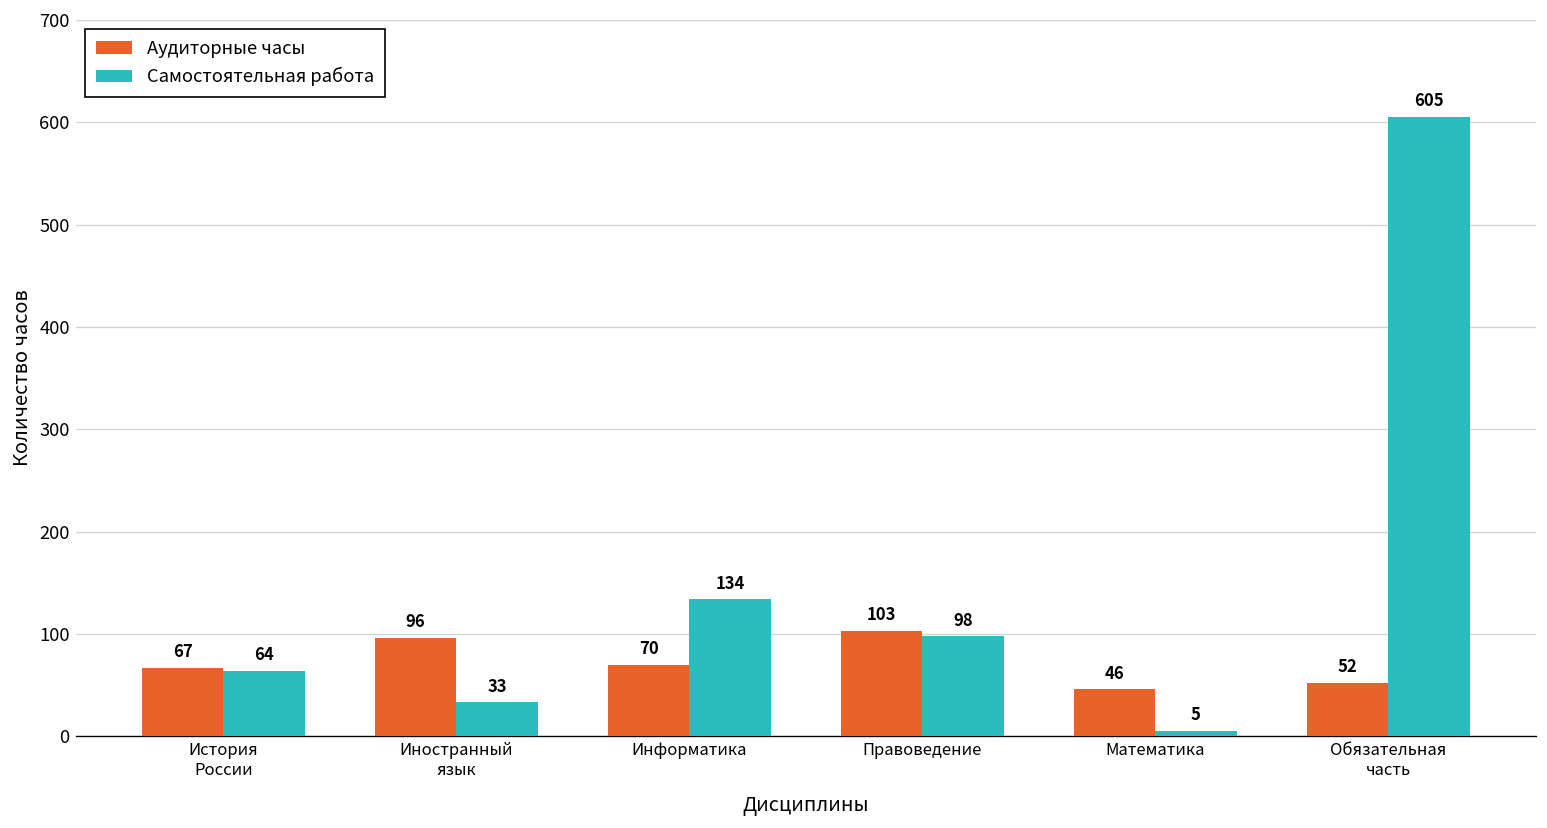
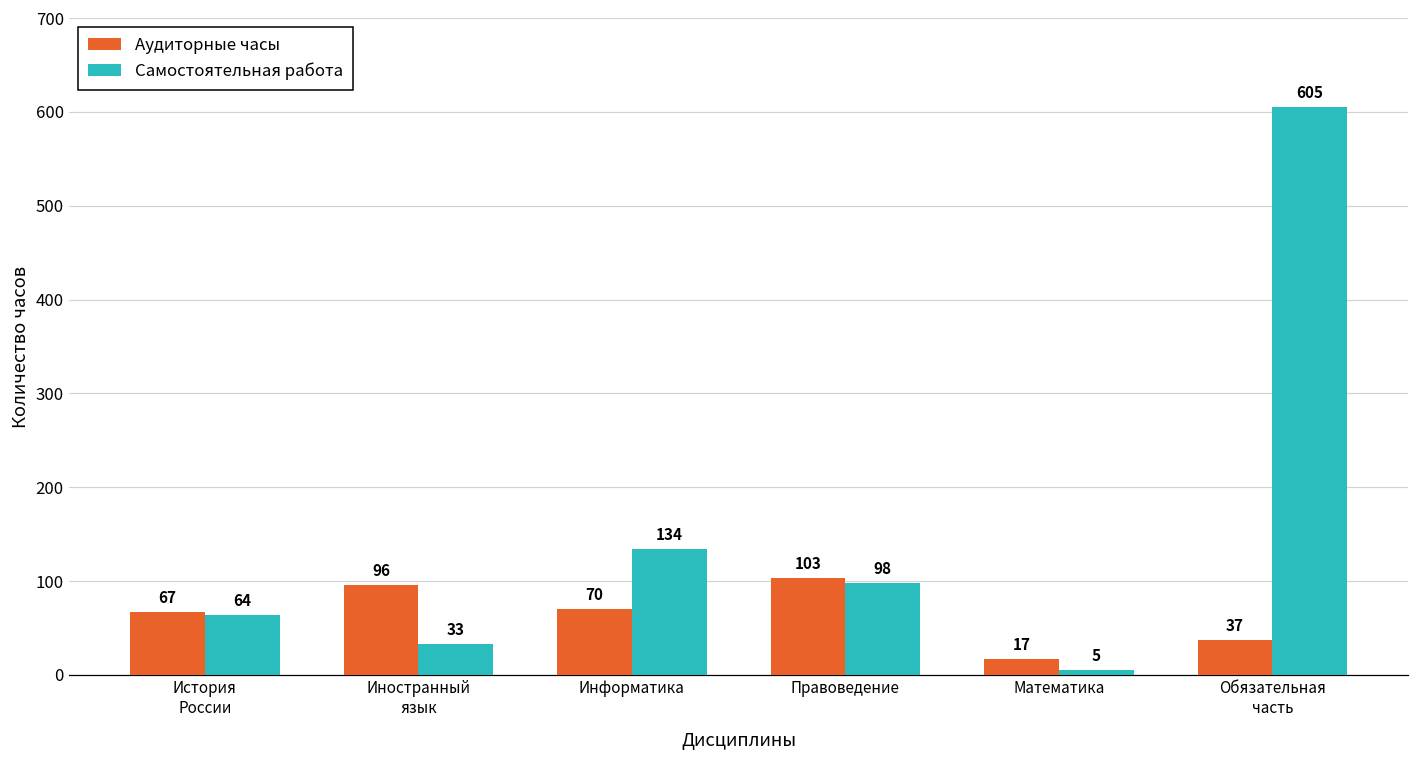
  {
    "Аудиторные часы": {
      "История России": 67,
      "Иностранный язык": 96,
      "Информатика": 70,
      "Правоведение": 103,
-     "Математика": 46,
-     "Обязательная часть": 52
+     "Математика": 17,
+     "Обязательная часть": 37
    },
    "Самостоятельная работа": {
      "История России": 64,
      "Иностранный язык": 33,
      "Информатика": 134,
      "Правоведение": 98,
      "Математика": 5,
      "Обязательная часть": 605
    }
  }
